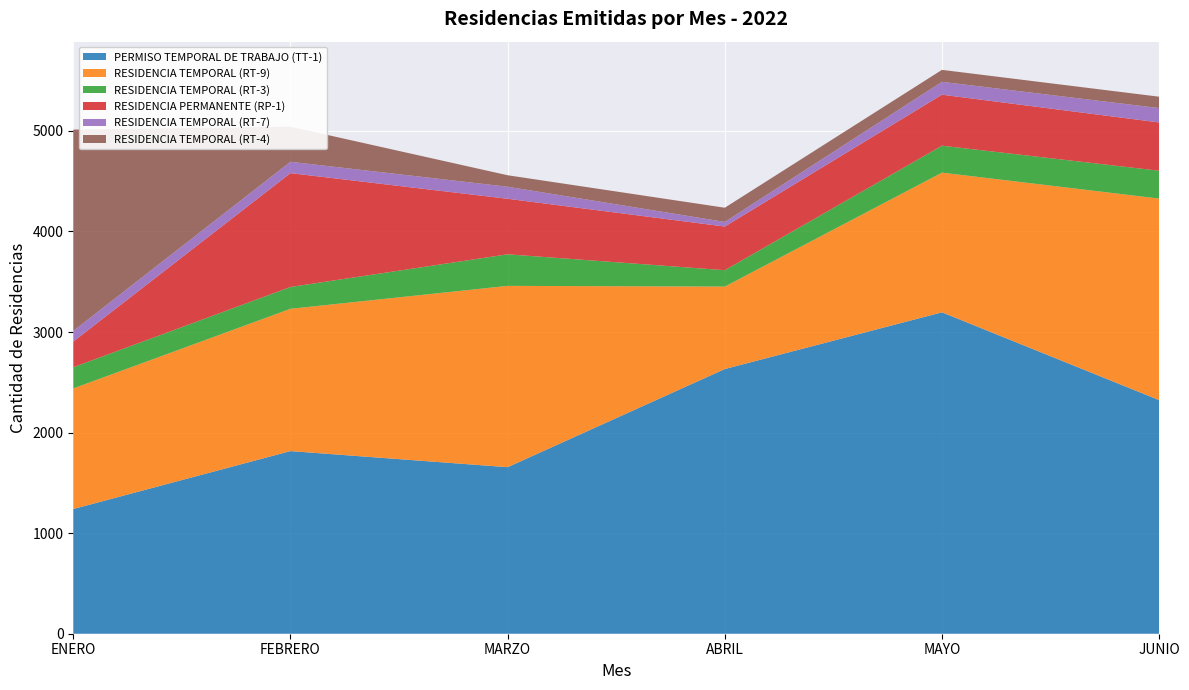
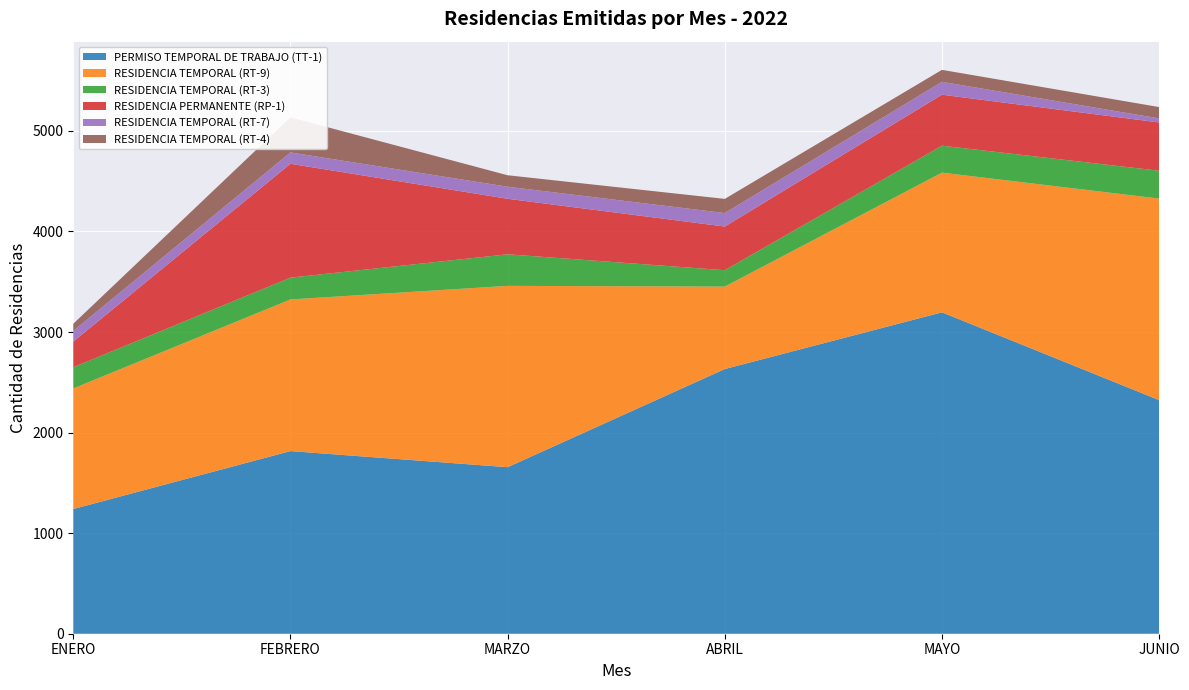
  {
    "PERMISO TEMPORAL DE TRABAJO (TT-1)": {
      "ENERO": 1240,
      "FEBRERO": 1820,
      "MARZO": 1660,
      "ABRIL": 2630,
      "MAYO": 3200,
      "JUNIO": 2320
    },
    "RESIDENCIA TEMPORAL (RT-9)": {
      "ENERO": 1200,
-     "FEBRERO": 1420,
+     "FEBRERO": 1510,
      "MARZO": 1800,
      "ABRIL": 820,
      "MAYO": 1390,
      "JUNIO": 2000
    },
    "RESIDENCIA TEMPORAL (RT-3)": {
      "ENERO": 210,
      "FEBRERO": 220,
      "MARZO": 310,
      "ABRIL": 160,
      "MAYO": 270,
      "JUNIO": 280
    },
    "RESIDENCIA PERMANENTE (RP-1)": {
      "ENERO": 260,
      "FEBRERO": 1130,
      "MARZO": 550,
      "ABRIL": 430,
      "MAYO": 510,
      "JUNIO": 480
    },
    "RESIDENCIA TEMPORAL (RT-7)": {
      "ENERO": 110,
      "FEBRERO": 110,
      "MARZO": 120,
-     "ABRIL": 50,
+     "ABRIL": 130,
      "MAYO": 130,
-     "JUNIO": 140
+     "JUNIO": 40
    },
    "RESIDENCIA TEMPORAL (RT-4)": {
-     "ENERO": 2000,
+     "ENERO": 70,
      "MARZO": 110,
      "ABRIL": 140,
      "MAYO": 120,
      "JUNIO": 110
    }
  }
